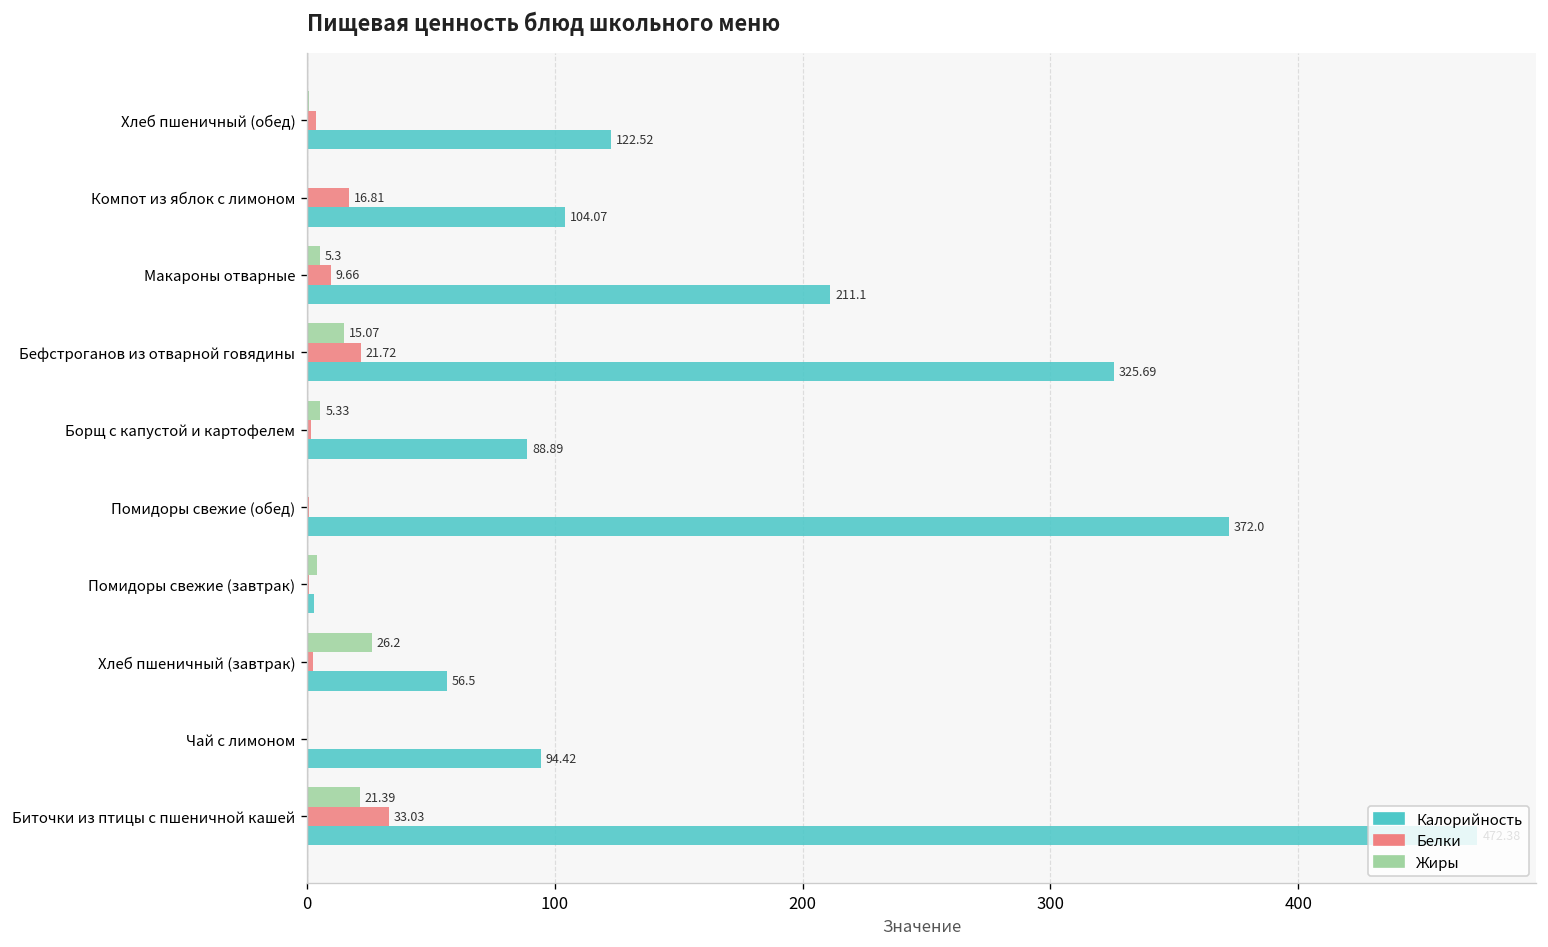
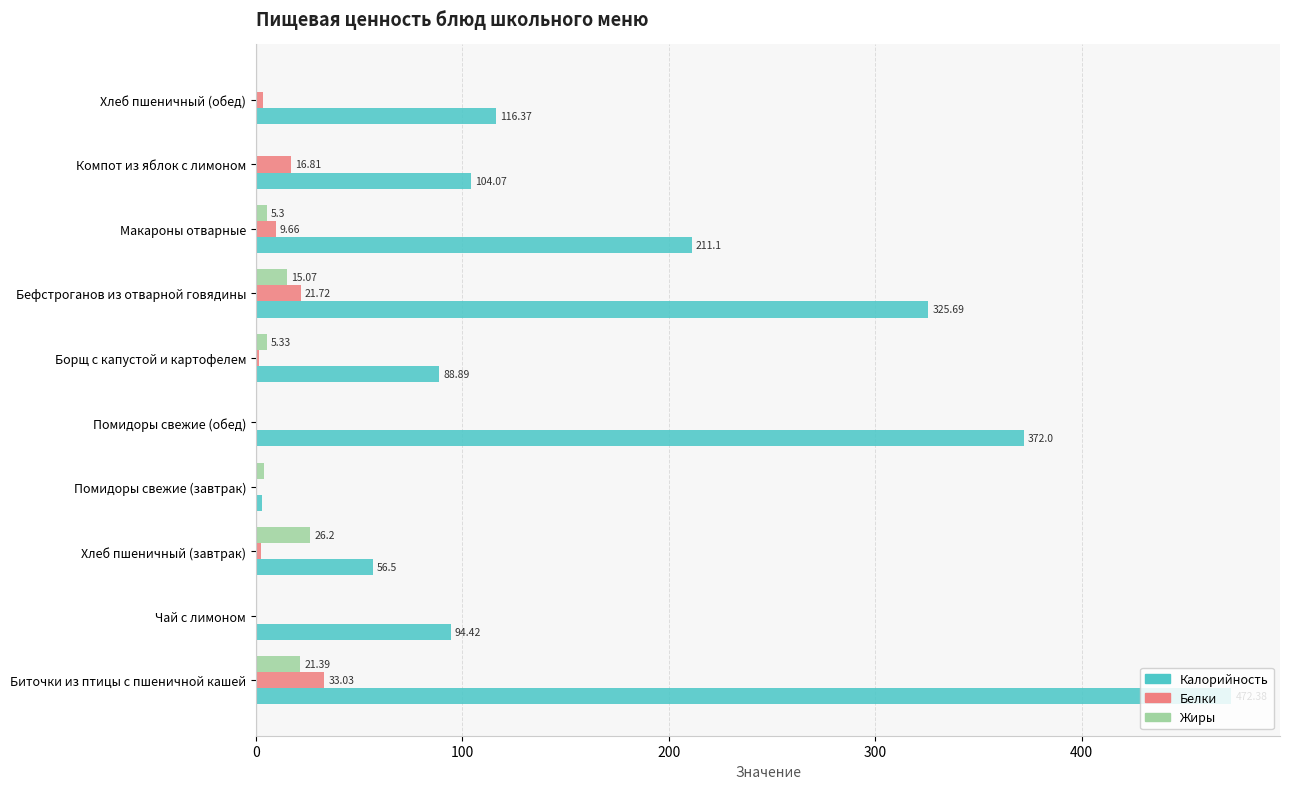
  {
    "Калорийность": {
-     "Хлеб пшеничный (обед)": 122.52,
+     "Хлеб пшеничный (обед)": 116.37,
      "Компот из яблок с лимоном": 104.07,
      "Макароны отварные": 211.1,
      "Бефстроганов из отварной говядины": 325.69,
      "Борщ с капустой и картофелем": 88.89,
      "Помидоры свежие (обед)": 372.0,
      "Хлеб пшеничный (завтрак)": 56.5,
      "Чай с лимоном": 94.42
    },
    "Белки": {
      "Компот из яблок с лимоном": 16.81,
      "Макароны отварные": 9.66,
      "Бефстроганов из отварной говядины": 21.72,
      "Биточки из птицы с пшеничной кашей": 33.03
    },
    "Жиры": {
      "Макароны отварные": 5.3,
      "Бефстроганов из отварной говядины": 15.07,
      "Борщ с капустой и картофелем": 5.33,
      "Хлеб пшеничный (завтрак)": 26.2,
      "Биточки из птицы с пшеничной кашей": 21.39
    }
  }
